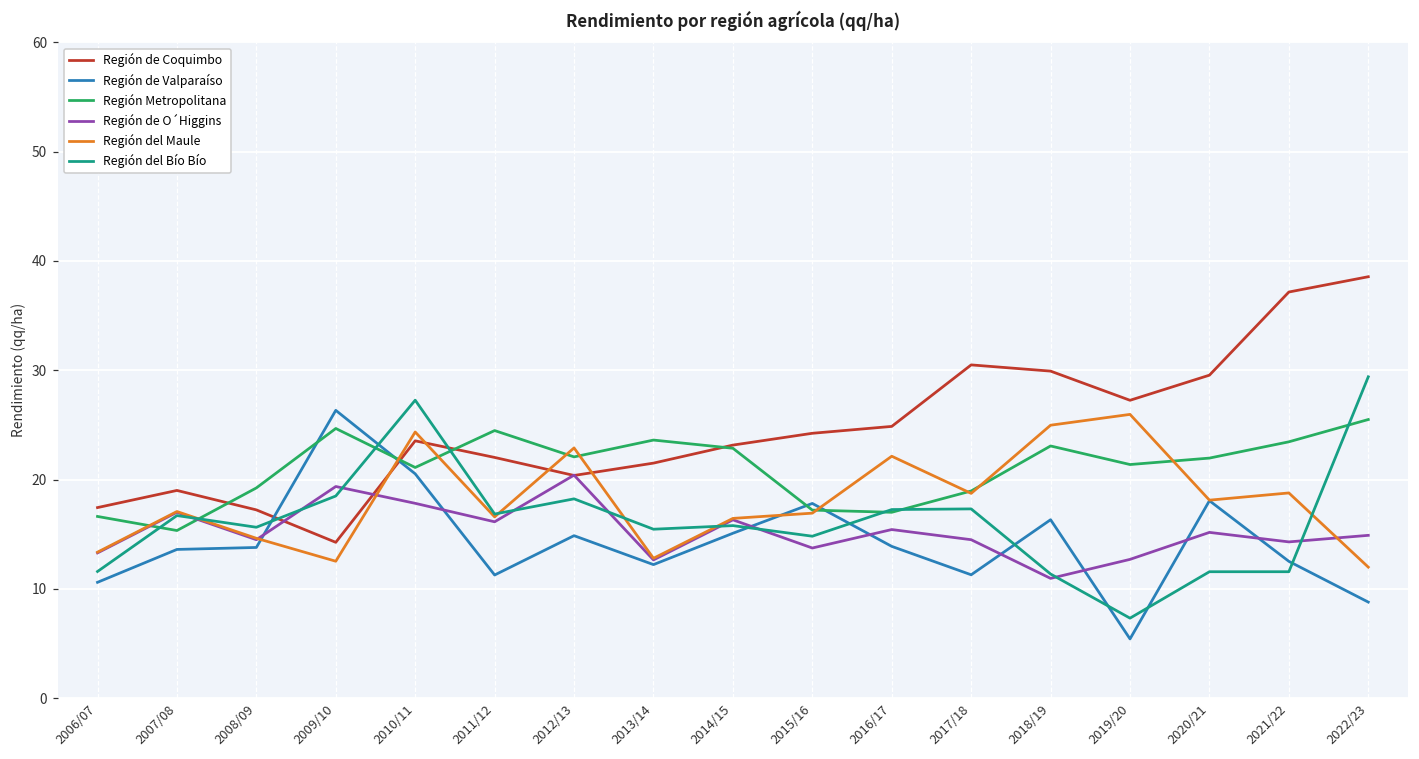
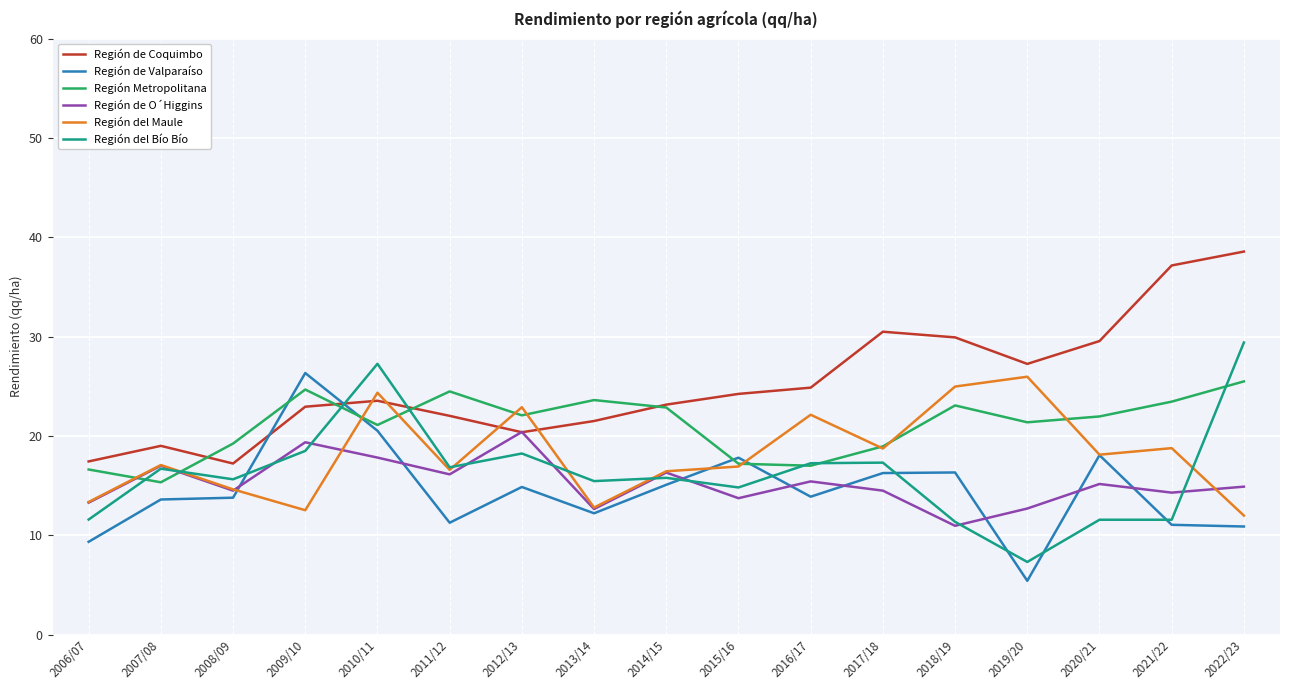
  {
    "Región de Coquimbo": {
      "2006/07": 17,
      "2007/08": 19,
      "2008/09": 17,
-     "2009/10": 14,
+     "2009/10": 23,
      "2010/11": 24,
      "2011/12": 22,
      "2013/14": 22,
      "2014/15": 23,
      "2015/16": 24,
      "2016/17": 25,
      "2017/18": 30,
      "2018/19": 30,
      "2019/20": 27,
      "2020/21": 30,
      "2021/22": 37,
      "2022/23": 39
    },
    "Región de Valparaíso": {
-     "2006/07": 11,
+     "2006/07": 9,
      "2007/08": 14,
      "2008/09": 14,
      "2009/10": 26,
      "2010/11": 21,
      "2011/12": 11,
      "2012/13": 15,
      "2013/14": 12,
      "2014/15": 15,
      "2015/16": 18,
      "2016/17": 14,
-     "2017/18": 11,
+     "2017/18": 16,
      "2018/19": 16,
      "2019/20": 5,
-     "2021/22": 13,
-     "2022/23": 9
+     "2021/22": 11,
+     "2022/23": 11
    },
    "Región de O´Higgins": {
      "2009/10": 19,
      "2010/11": 18,
      "2011/12": 16,
      "2015/16": 14,
      "2016/17": 15,
      "2017/18": 14,
      "2018/19": 11,
      "2019/20": 13,
      "2020/21": 15,
      "2021/22": 14,
      "2022/23": 15
    },
    "Región del Maule": {
      "2009/10": 13,
      "2010/11": 24,
      "2011/12": 17,
      "2012/13": 23,
      "2015/16": 17,
      "2016/17": 22,
      "2018/19": 25,
      "2019/20": 26,
      "2021/22": 19,
      "2022/23": 12
    }
  }
